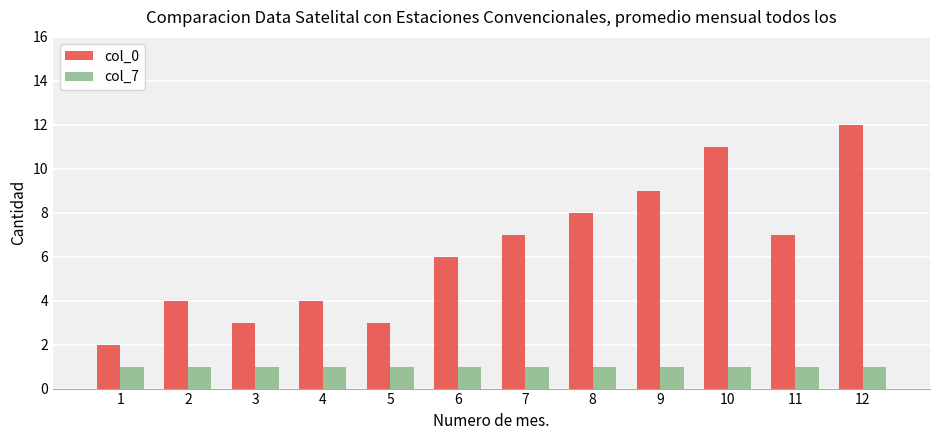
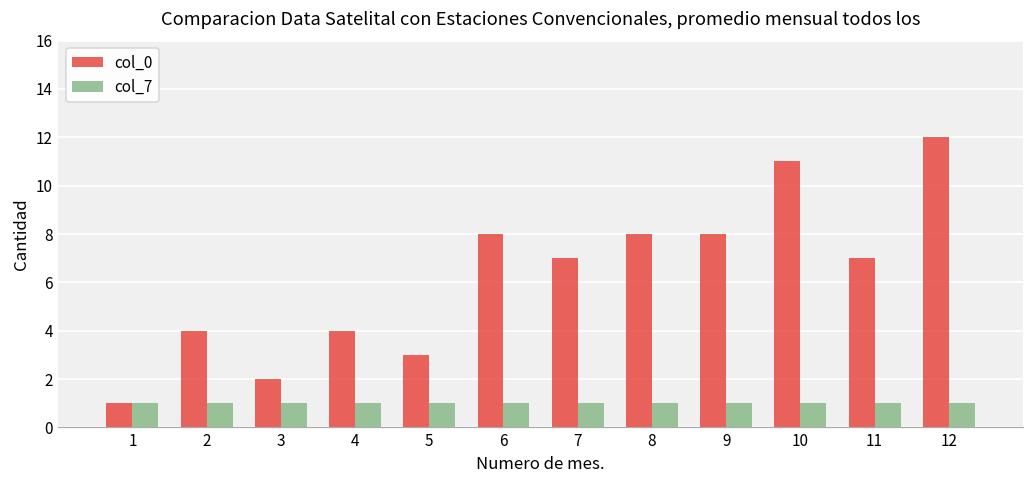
  {
    "col_0": {
-     "1": 2,
+     "1": 1,
      "2": 4,
-     "3": 3,
+     "3": 2,
      "4": 4,
      "5": 3,
-     "6": 6,
+     "6": 8,
      "7": 7,
      "8": 8,
-     "9": 9,
+     "9": 8,
      "10": 11,
      "11": 7,
      "12": 12
    },
    "col_7": {
      "1": 1,
      "2": 1,
      "3": 1,
      "4": 1,
      "5": 1,
      "6": 1,
      "7": 1,
      "8": 1,
      "9": 1,
      "10": 1,
      "11": 1,
      "12": 1
    }
  }
